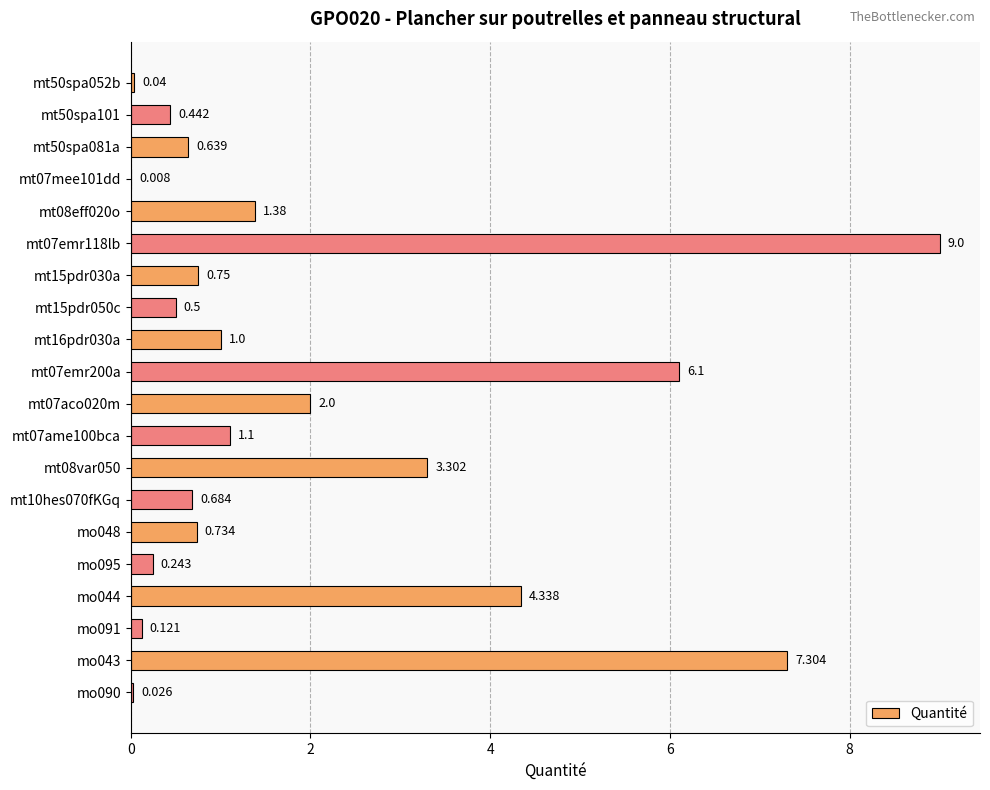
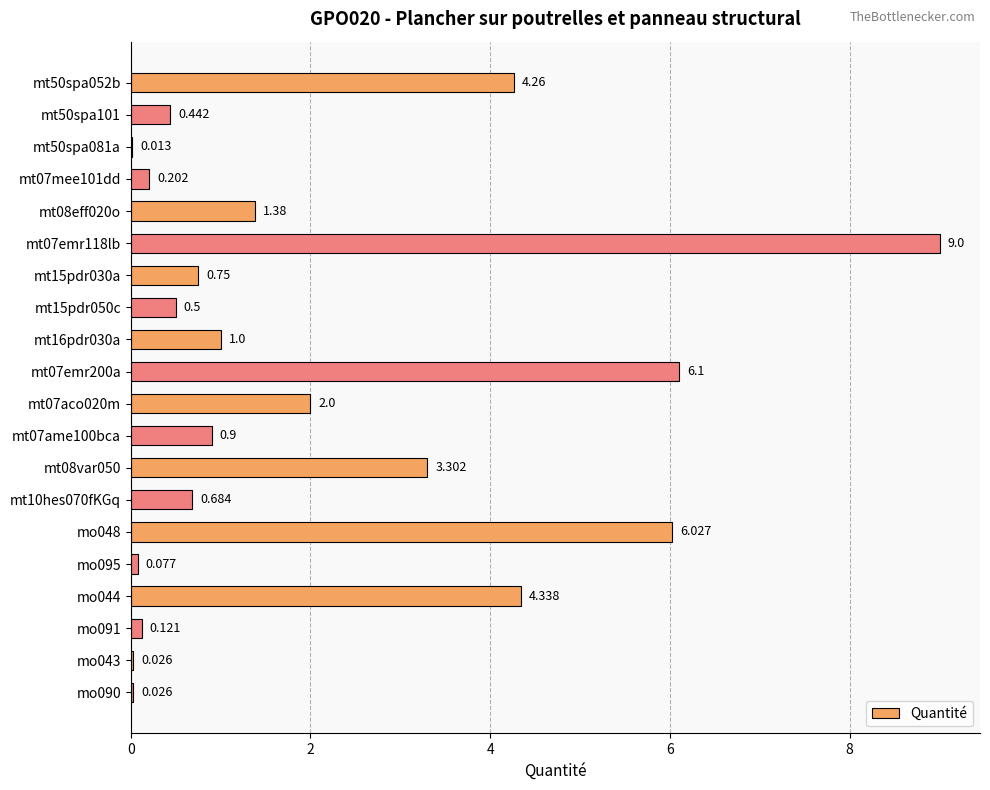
  {
-   "mt50spa052b": 0.04,
+   "mt50spa052b": 4.26,
    "mt50spa101": 0.442,
-   "mt50spa081a": 0.639,
-   "mt07mee101dd": 0.008,
+   "mt50spa081a": 0.013,
+   "mt07mee101dd": 0.202,
    "mt08eff020o": 1.38,
    "mt07emr118lb": 9.0,
    "mt15pdr030a": 0.75,
    "mt15pdr050c": 0.5,
    "mt16pdr030a": 1.0,
    "mt07emr200a": 6.1,
    "mt07aco020m": 2.0,
-   "mt07ame100bca": 1.1,
+   "mt07ame100bca": 0.9,
    "mt08var050": 3.302,
    "mt10hes070fKGq": 0.684,
-   "mo048": 0.734,
-   "mo095": 0.243,
+   "mo048": 6.027,
+   "mo095": 0.077,
    "mo044": 4.338,
    "mo091": 0.121,
-   "mo043": 7.304,
+   "mo043": 0.026,
    "mo090": 0.026
  }
